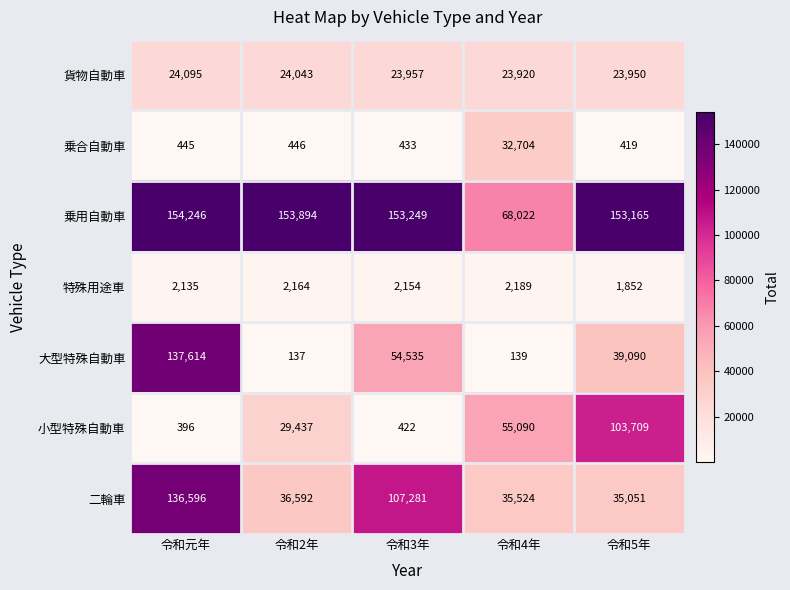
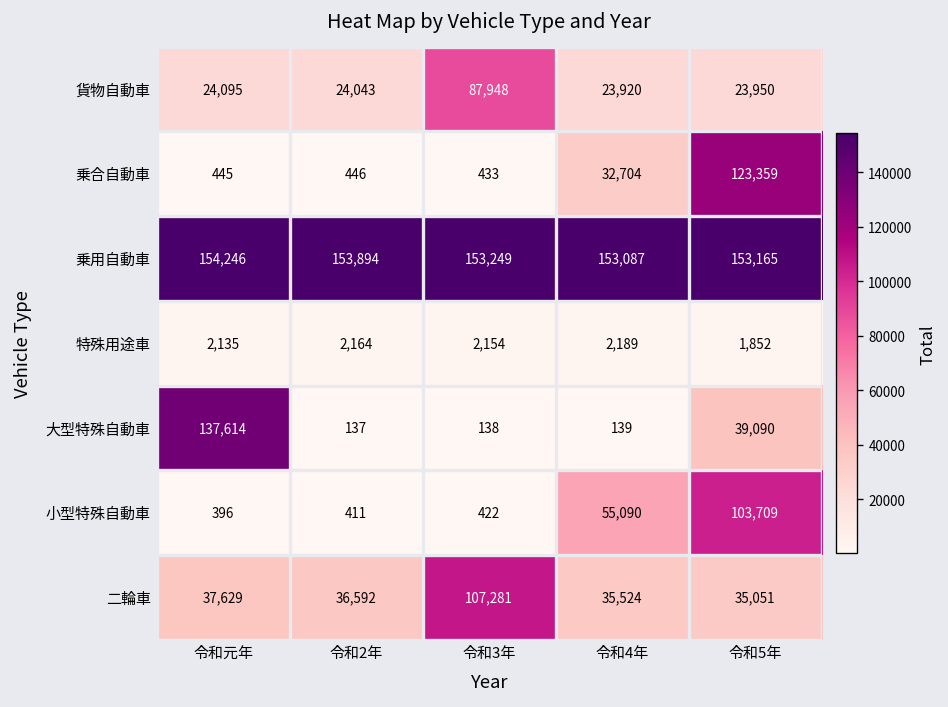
  {
    "貨物自動車": {
      "令和元年": "24,095",
      "令和2年": "24,043",
-     "令和3年": "23,957",
+     "令和3年": "87,948",
      "令和4年": "23,920",
      "令和5年": "23,950"
    },
    "乗合自動車": {
      "令和元年": "445",
      "令和2年": "446",
      "令和3年": "433",
      "令和4年": "32,704",
-     "令和5年": "419"
+     "令和5年": "123,359"
    },
    "乗用自動車": {
      "令和元年": "154,246",
      "令和2年": "153,894",
      "令和3年": "153,249",
-     "令和4年": "68,022",
+     "令和4年": "153,087",
      "令和5年": "153,165"
    },
    "特殊用途車": {
      "令和元年": "2,135",
      "令和2年": "2,164",
      "令和3年": "2,154",
      "令和4年": "2,189",
      "令和5年": "1,852"
    },
    "大型特殊自動車": {
      "令和元年": "137,614",
      "令和2年": "137",
-     "令和3年": "54,535",
+     "令和3年": "138",
      "令和4年": "139",
      "令和5年": "39,090"
    },
    "小型特殊自動車": {
      "令和元年": "396",
-     "令和2年": "29,437",
+     "令和2年": "411",
      "令和3年": "422",
      "令和4年": "55,090",
      "令和5年": "103,709"
    },
    "二輪車": {
-     "令和元年": "136,596",
+     "令和元年": "37,629",
      "令和2年": "36,592",
      "令和3年": "107,281",
      "令和4年": "35,524",
      "令和5年": "35,051"
    }
  }
